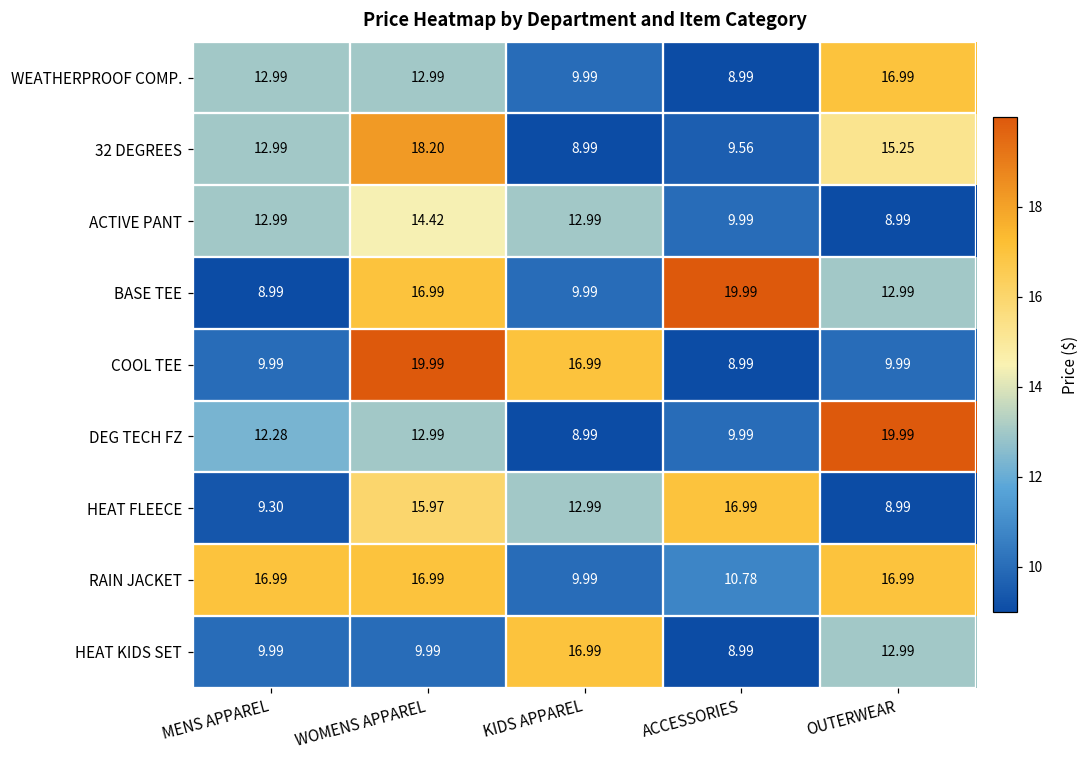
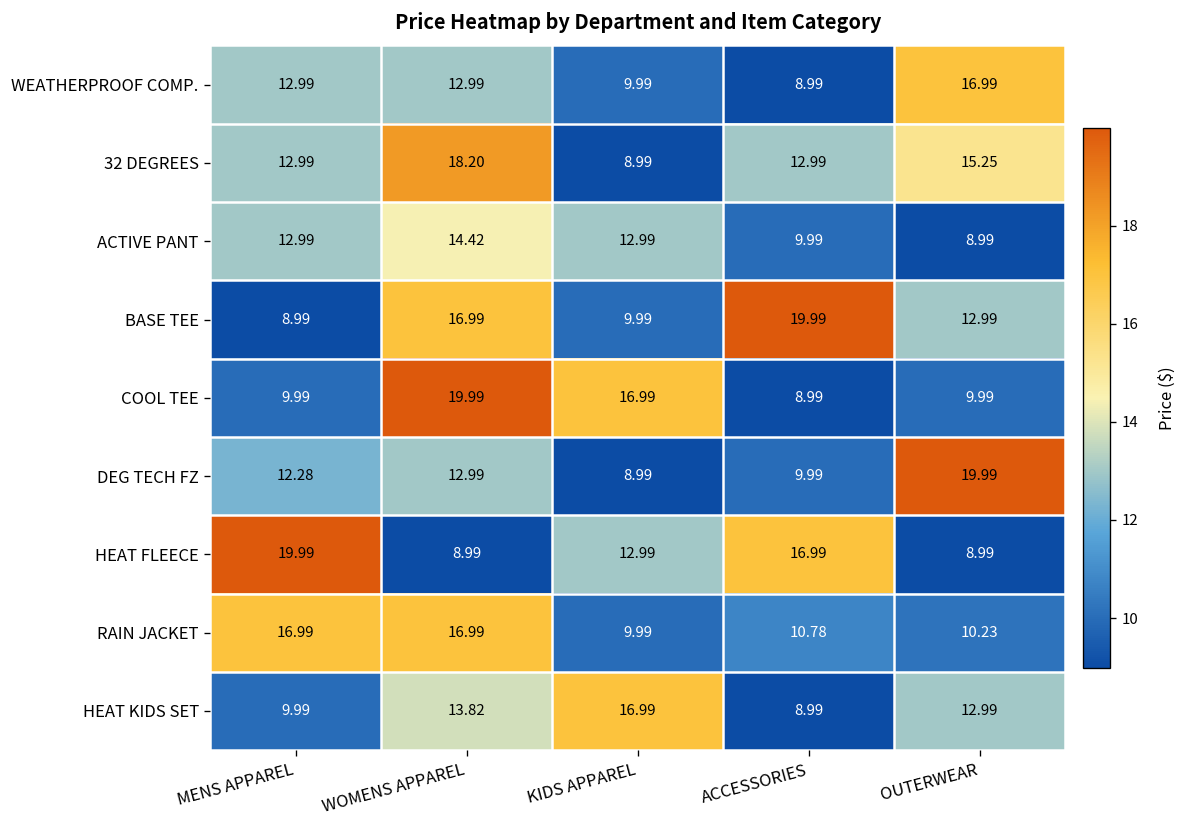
  {
    "WEATHERPROOF COMP.": {
      "MENS APPAREL": 12.99,
      "WOMENS APPAREL": 12.99,
      "KIDS APPAREL": 9.99,
      "ACCESSORIES": 8.99,
      "OUTERWEAR": 16.99
    },
    "32 DEGREES": {
      "MENS APPAREL": 12.99,
      "WOMENS APPAREL": 18.20,
      "KIDS APPAREL": 8.99,
-     "ACCESSORIES": 9.56,
+     "ACCESSORIES": 12.99,
      "OUTERWEAR": 15.25
    },
    "ACTIVE PANT": {
      "MENS APPAREL": 12.99,
      "WOMENS APPAREL": 14.42,
      "KIDS APPAREL": 12.99,
      "ACCESSORIES": 9.99,
      "OUTERWEAR": 8.99
    },
    "BASE TEE": {
      "MENS APPAREL": 8.99,
      "WOMENS APPAREL": 16.99,
      "KIDS APPAREL": 9.99,
      "ACCESSORIES": 19.99,
      "OUTERWEAR": 12.99
    },
    "COOL TEE": {
      "MENS APPAREL": 9.99,
      "WOMENS APPAREL": 19.99,
      "KIDS APPAREL": 16.99,
      "ACCESSORIES": 8.99,
      "OUTERWEAR": 9.99
    },
    "DEG TECH FZ": {
      "MENS APPAREL": 12.28,
      "WOMENS APPAREL": 12.99,
      "KIDS APPAREL": 8.99,
      "ACCESSORIES": 9.99,
      "OUTERWEAR": 19.99
    },
    "HEAT FLEECE": {
-     "MENS APPAREL": 9.30,
-     "WOMENS APPAREL": 15.97,
+     "MENS APPAREL": 19.99,
+     "WOMENS APPAREL": 8.99,
      "KIDS APPAREL": 12.99,
      "ACCESSORIES": 16.99,
      "OUTERWEAR": 8.99
    },
    "RAIN JACKET": {
      "MENS APPAREL": 16.99,
      "WOMENS APPAREL": 16.99,
      "KIDS APPAREL": 9.99,
      "ACCESSORIES": 10.78,
-     "OUTERWEAR": 16.99
+     "OUTERWEAR": 10.23
    },
    "HEAT KIDS SET": {
      "MENS APPAREL": 9.99,
-     "WOMENS APPAREL": 9.99,
+     "WOMENS APPAREL": 13.82,
      "KIDS APPAREL": 16.99,
      "ACCESSORIES": 8.99,
      "OUTERWEAR": 12.99
    }
  }
